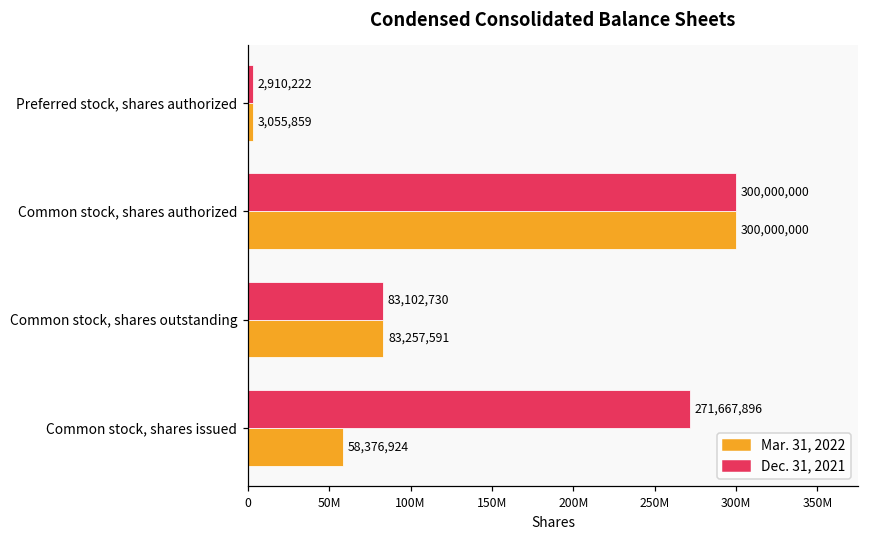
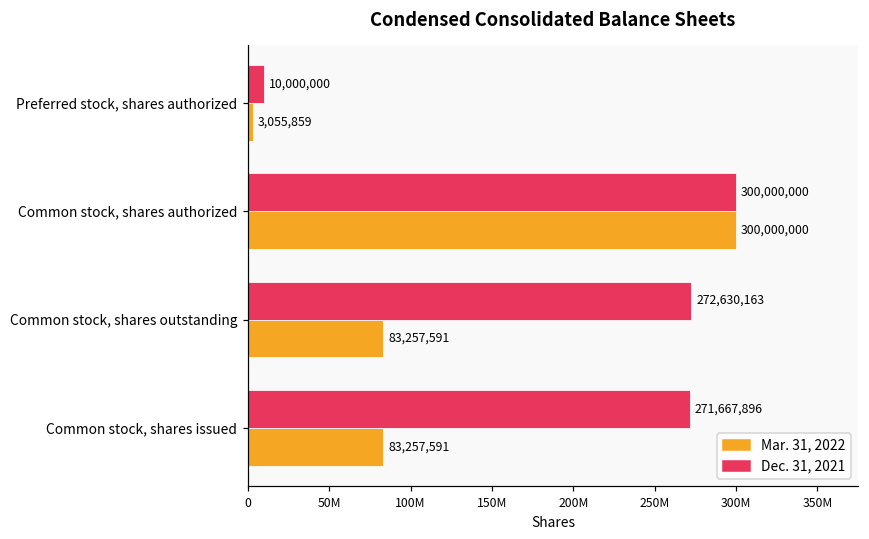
  {
    "Mar. 31, 2022": {
      "Preferred stock, shares authorized": "3,055,859",
      "Common stock, shares authorized": "300,000,000",
      "Common stock, shares outstanding": "83,257,591",
-     "Common stock, shares issued": "58,376,924"
+     "Common stock, shares issued": "83,257,591"
    },
    "Dec. 31, 2021": {
-     "Preferred stock, shares authorized": "2,910,222",
+     "Preferred stock, shares authorized": "10,000,000",
      "Common stock, shares authorized": "300,000,000",
-     "Common stock, shares outstanding": "83,102,730",
+     "Common stock, shares outstanding": "272,630,163",
      "Common stock, shares issued": "271,667,896"
    }
  }
